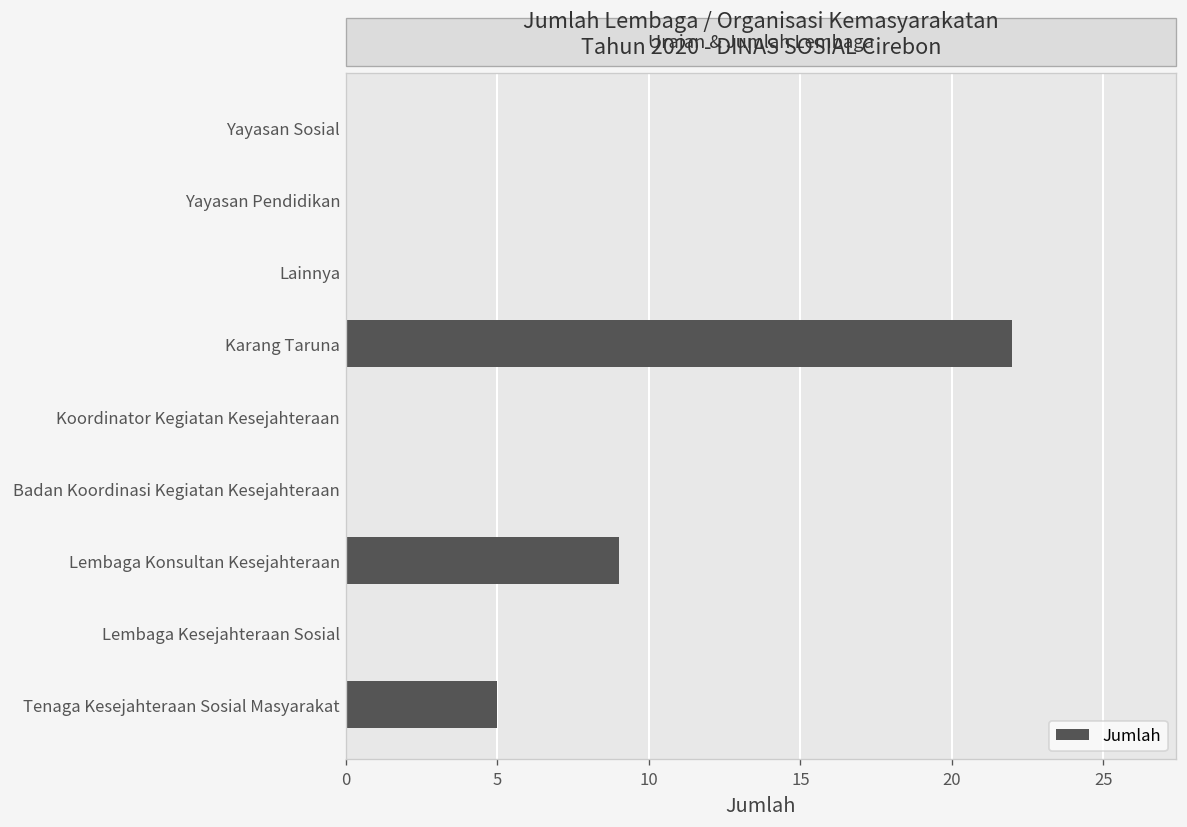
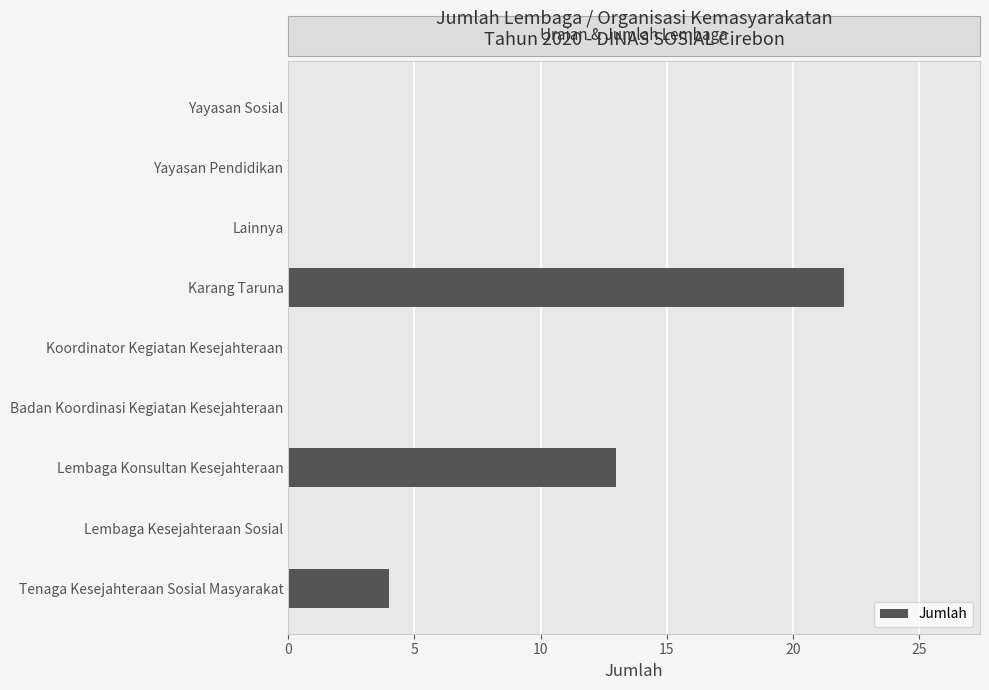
  {
    "Yayasan Sosial": 0,
    "Yayasan Pendidikan": 0,
    "Lainnya": 0,
    "Karang Taruna": 22,
    "Koordinator Kegiatan Kesejahteraan": 0,
    "Badan Koordinasi Kegiatan Kesejahteraan": 0,
-   "Lembaga Konsultan Kesejahteraan": 9,
+   "Lembaga Konsultan Kesejahteraan": 13,
    "Lembaga Kesejahteraan Sosial": 0,
-   "Tenaga Kesejahteraan Sosial Masyarakat": 5
+   "Tenaga Kesejahteraan Sosial Masyarakat": 4
  }
